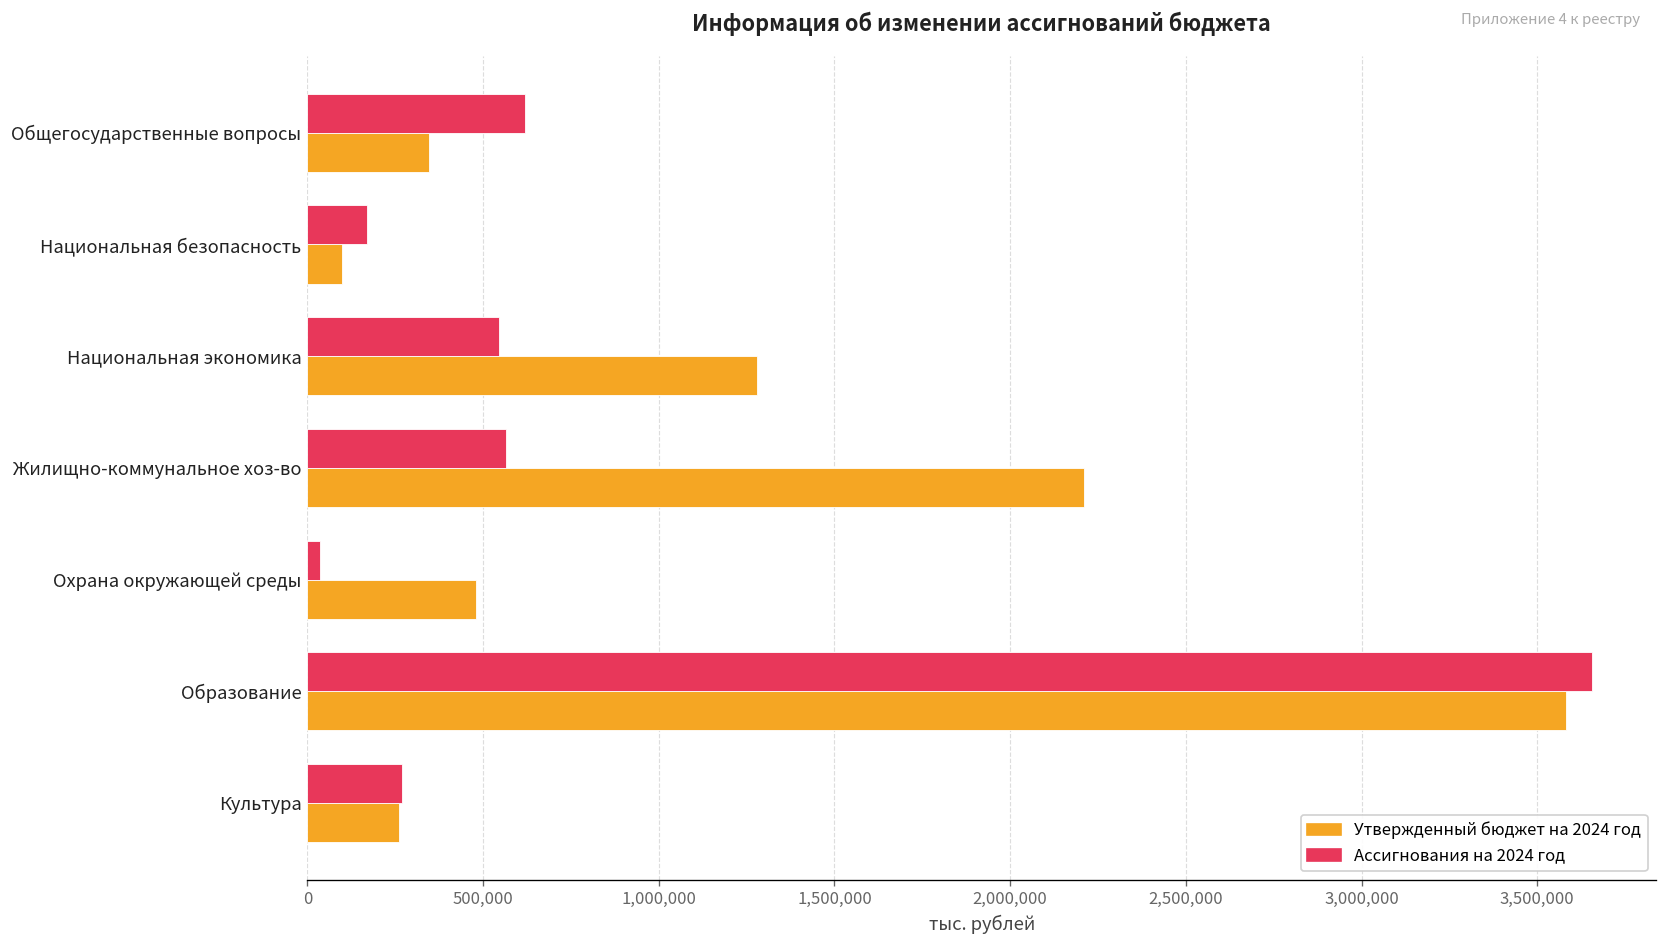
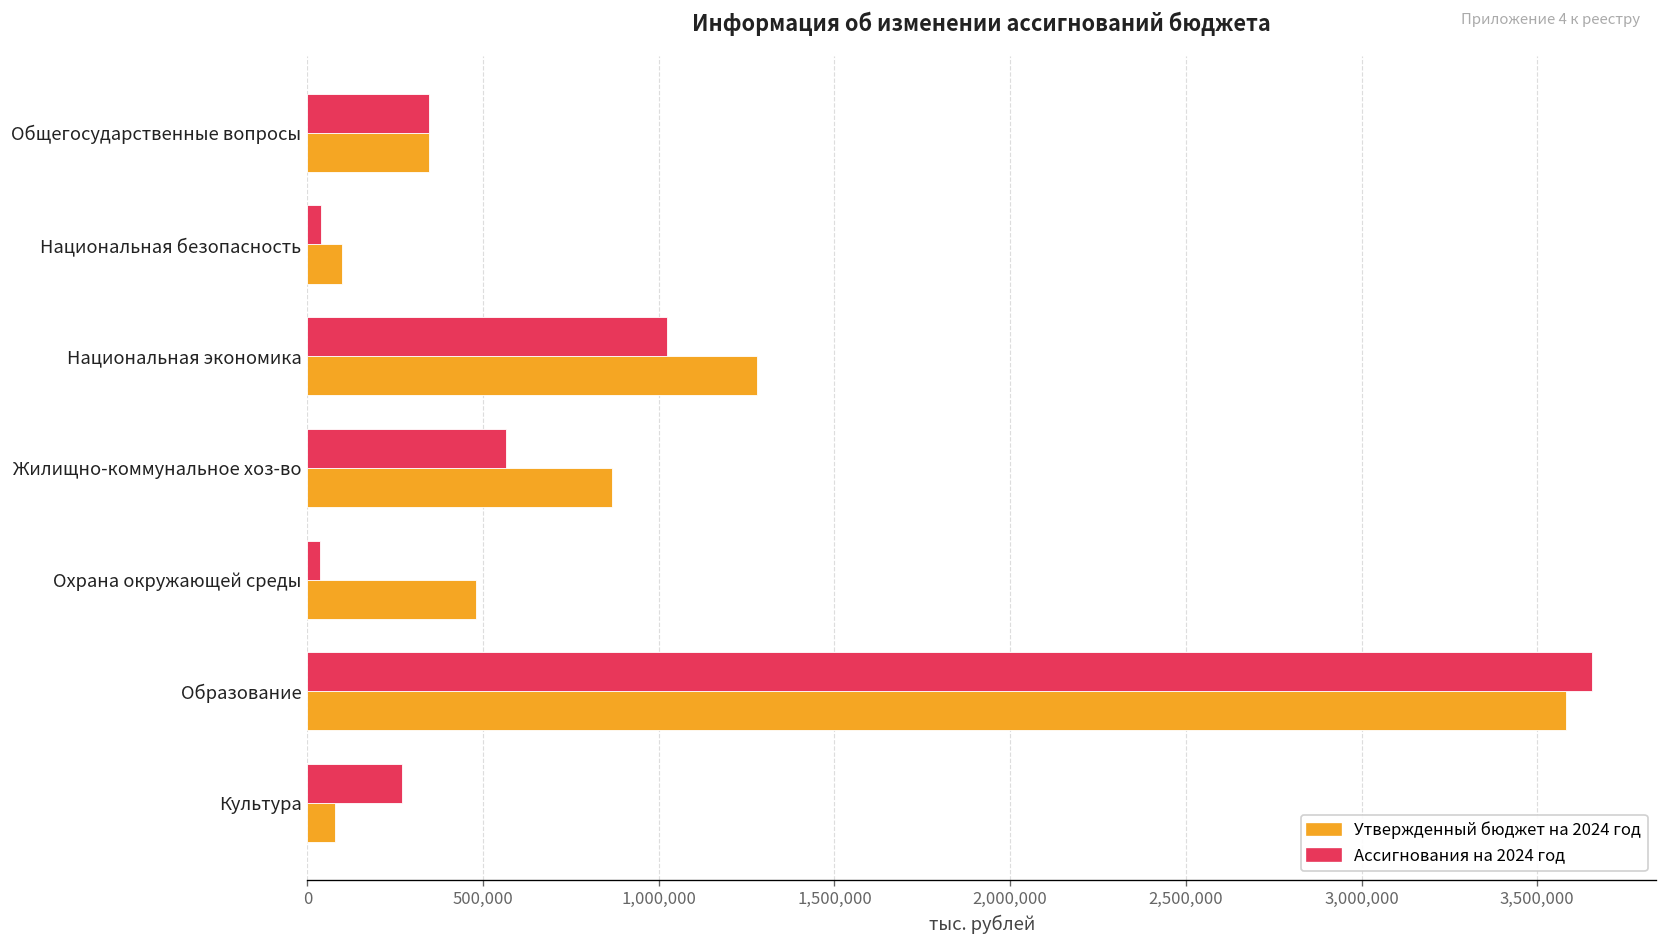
  {
    "Утвержденный бюджет на 2024 год": {
      "Общегосударственные вопросы": "350,000",
      "Национальная безопасность": "100,000",
      "Национальная экономика": "1,280,000",
-     "Жилищно-коммунальное хоз-во": "2,210,000",
+     "Жилищно-коммунальное хоз-во": "870,000",
      "Охрана окружающей среды": "480,000",
      "Образование": "3,580,000",
-     "Культура": "260,000"
+     "Культура": "80,000"
    },
    "Ассигнования на 2024 год": {
-     "Общегосударственные вопросы": "620,000",
-     "Национальная безопасность": "170,000",
-     "Национальная экономика": "550,000",
+     "Общегосударственные вопросы": "350,000",
+     "Национальная безопасность": "40,000",
+     "Национальная экономика": "1,020,000",
      "Жилищно-коммунальное хоз-во": "570,000",
      "Охрана окружающей среды": "40,000",
      "Образование": "3,660,000",
      "Культура": "270,000"
    }
  }
